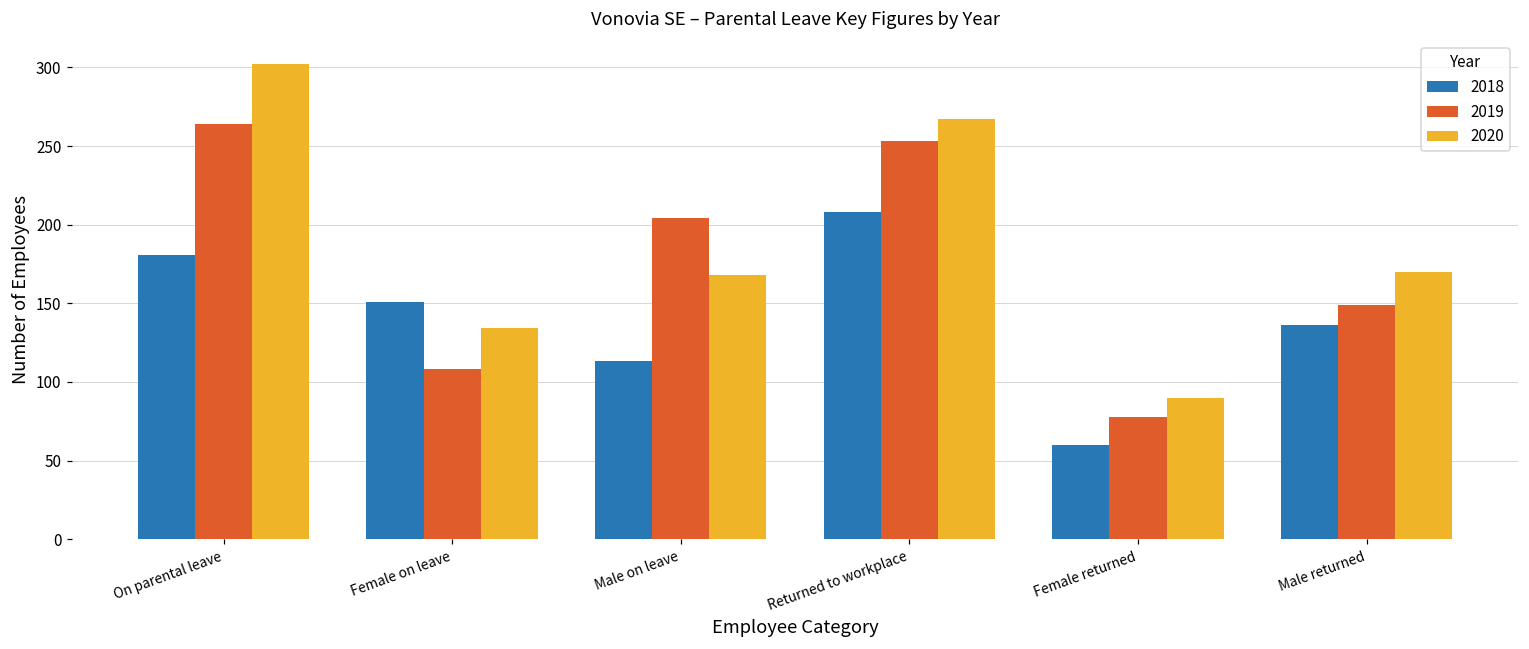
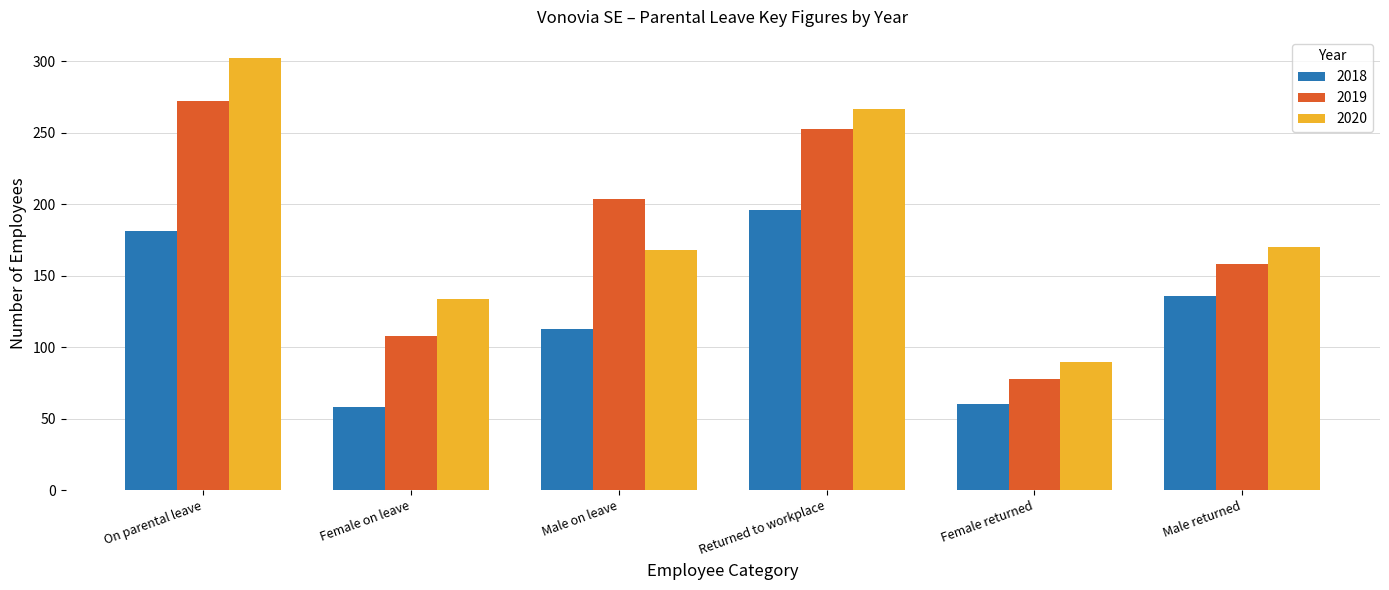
  {
    "2018": {
      "On parental leave": 181,
-     "Female on leave": 151,
+     "Female on leave": 58,
      "Male on leave": 113,
-     "Returned to workplace": 208,
+     "Returned to workplace": 196,
      "Female returned": 60,
      "Male returned": 136
    },
    "2019": {
-     "On parental leave": 264,
+     "On parental leave": 272,
      "Female on leave": 108,
      "Male on leave": 204,
      "Returned to workplace": 253,
      "Female returned": 78,
-     "Male returned": 149
+     "Male returned": 158
    },
    "2020": {
      "On parental leave": 302,
      "Female on leave": 134,
      "Male on leave": 168,
      "Returned to workplace": 267,
      "Female returned": 90,
      "Male returned": 170
    }
  }
